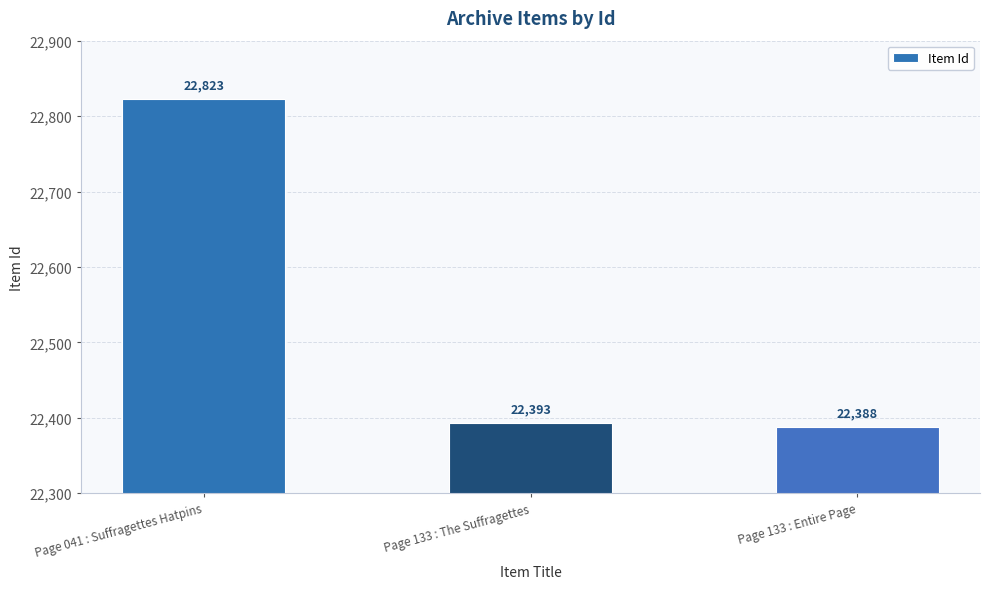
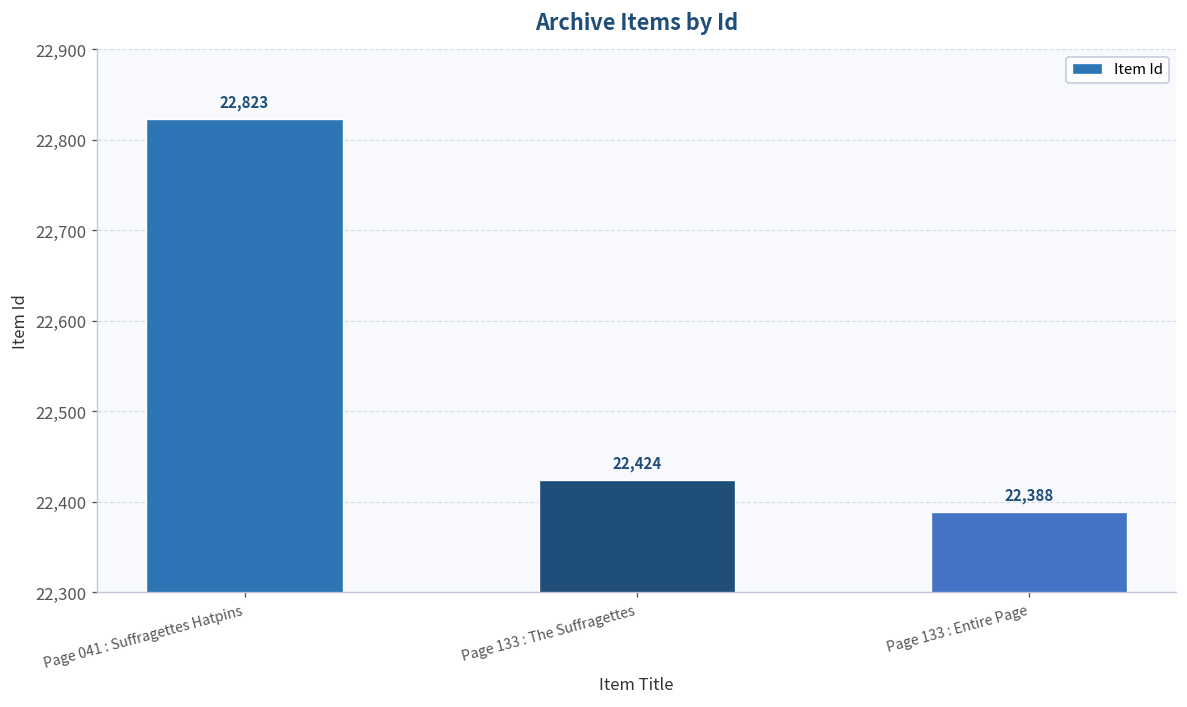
  {
    "Page 041 : Suffragettes Hatpins": "22,823",
-   "Page 133 : The Suffragettes": "22,393",
+   "Page 133 : The Suffragettes": "22,424",
    "Page 133 : Entire Page": "22,388"
  }
